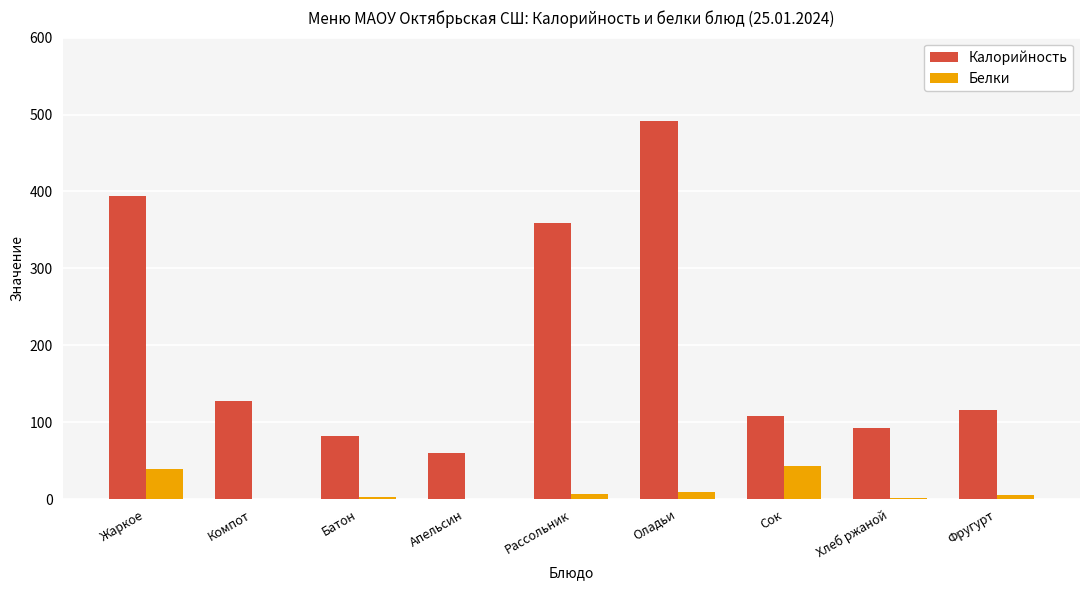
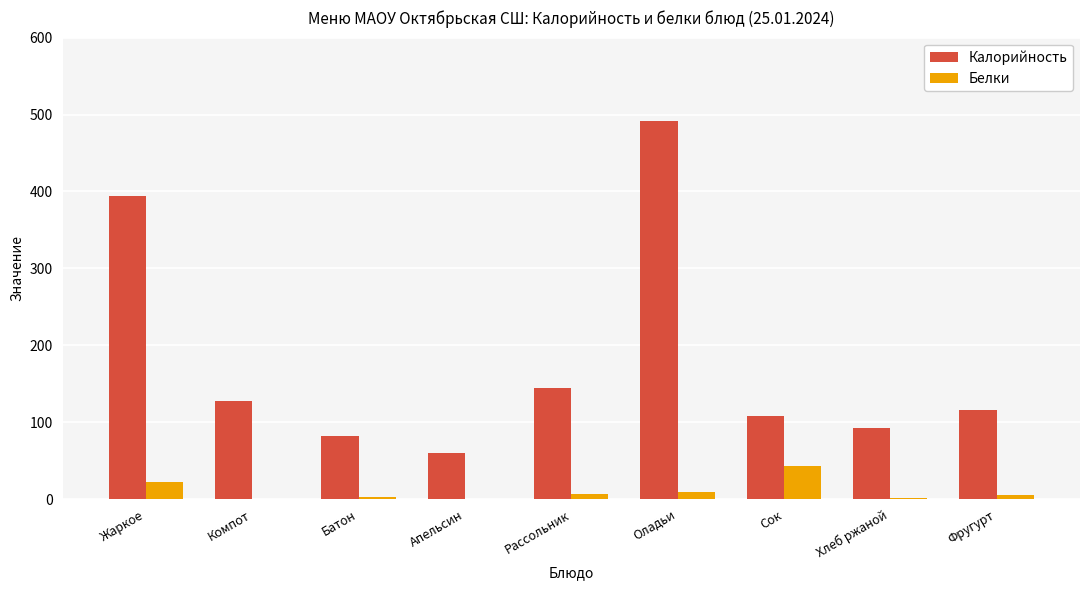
  {
    "Калорийность": {
      "Жаркое": 390,
      "Компот": 130,
      "Батон": 80,
      "Апельсин": 60,
-     "Рассольник": 360,
+     "Рассольник": 150,
      "Оладьи": 490,
      "Сок": 110,
      "Хлеб ржаной": 90,
      "Фругурт": 120
    },
    "Белки": {
-     "Жаркое": 40,
+     "Жаркое": 20,
      "Рассольник": 10,
      "Оладьи": 10,
      "Сок": 40,
      "Фругурт": 10
    }
  }
